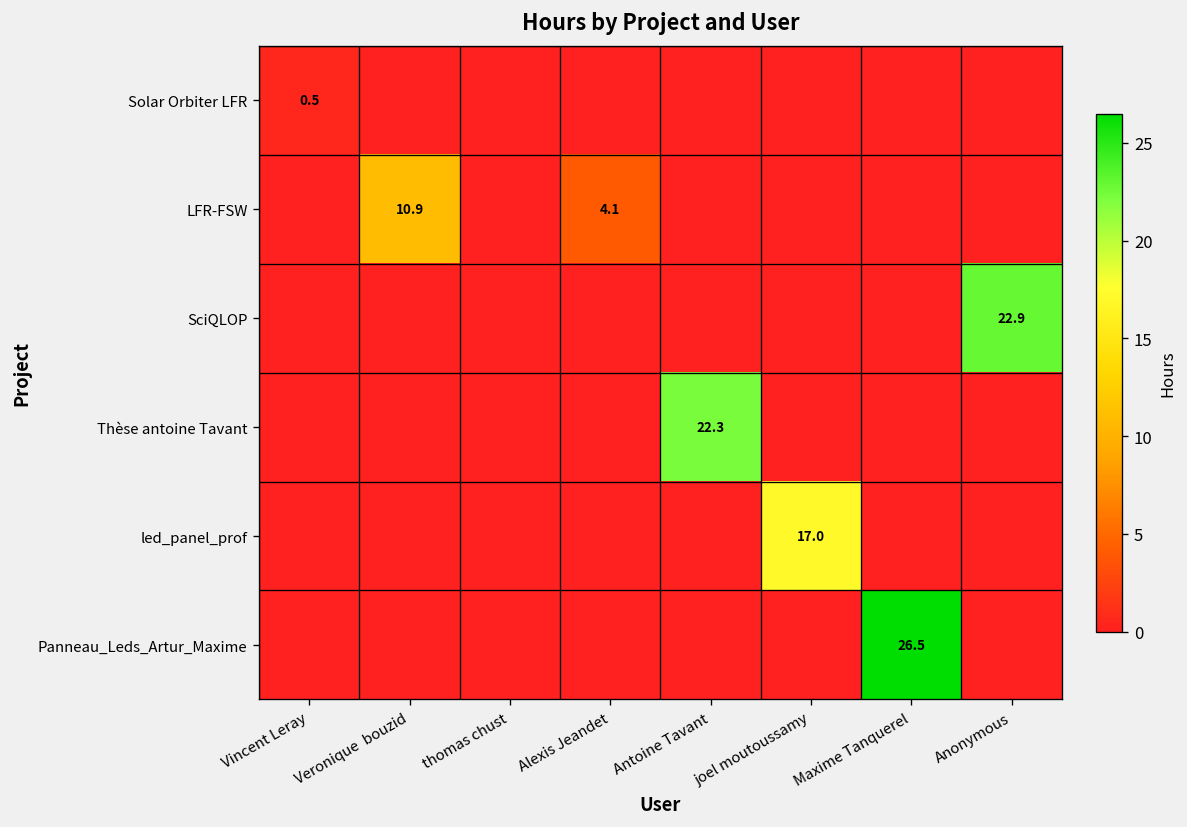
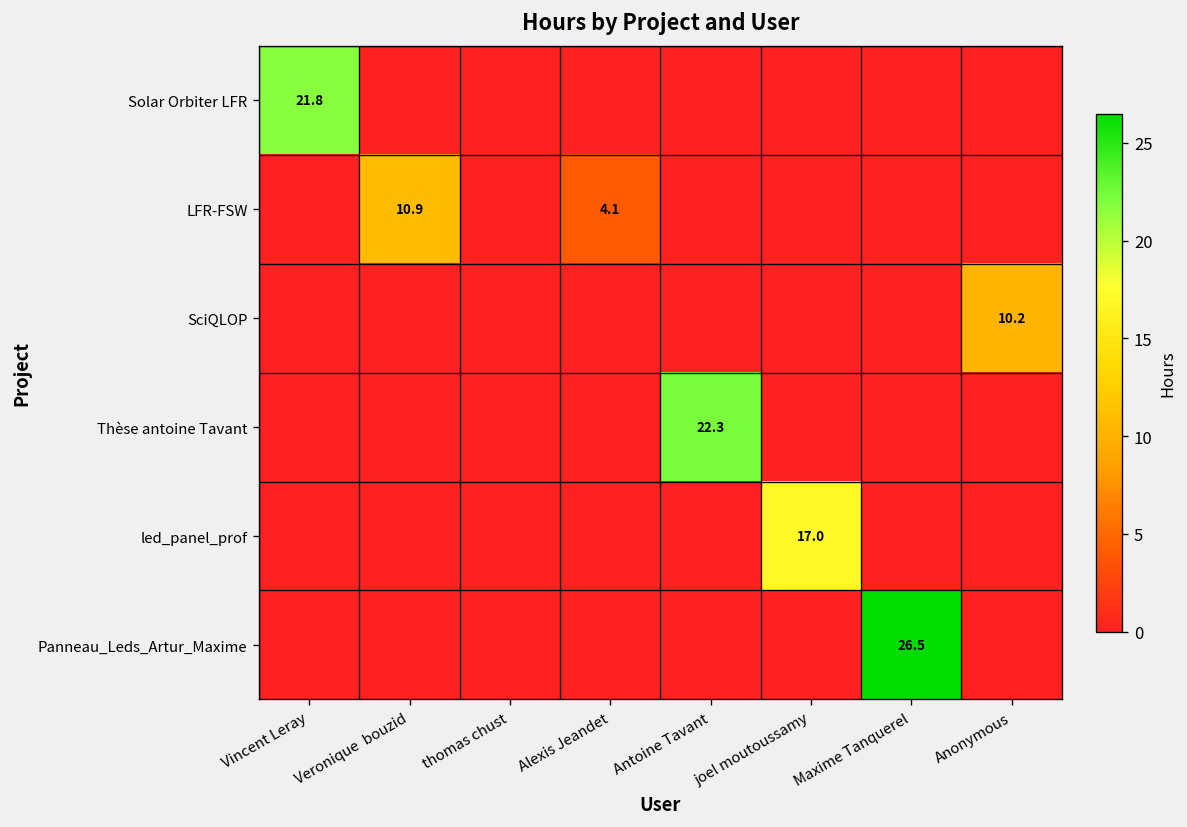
  {
    "Solar Orbiter LFR": {
-     "Vincent Leray": 0.5
+     "Vincent Leray": 21.8
    },
    "LFR-FSW": {
      "Veronique bouzid": 10.9,
      "Alexis Jeandet": 4.1
    },
    "SciQLOP": {
-     "Anonymous": 22.9
+     "Anonymous": 10.2
    },
    "Thèse antoine Tavant": {
      "Antoine Tavant": 22.3
    },
    "led_panel_prof": {
      "joel moutoussamy": 17.0
    },
    "Panneau_Leds_Artur_Maxime": {
      "Maxime Tanquerel": 26.5
    }
  }
